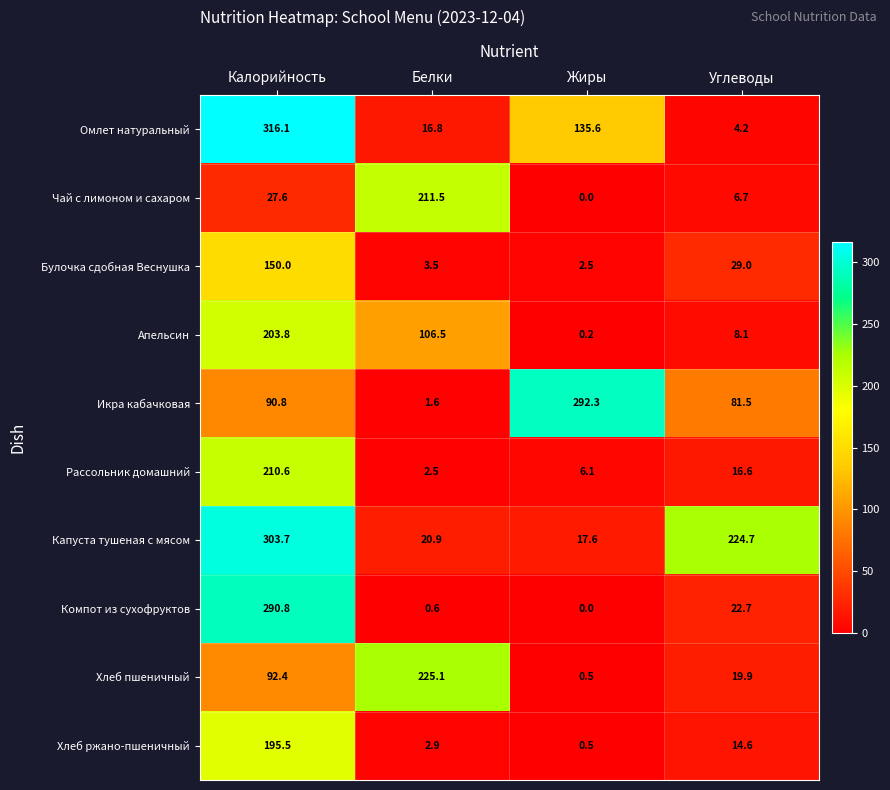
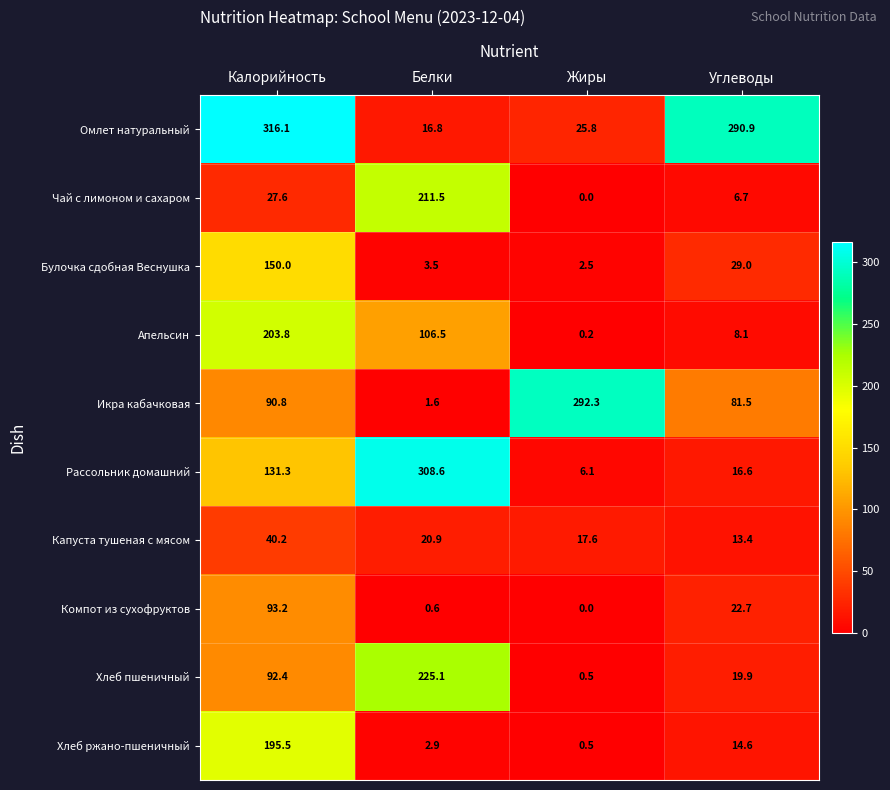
  {
    "Омлет натуральный": {
      "Калорийность": 316.1,
      "Белки": 16.8,
-     "Жиры": 135.6,
-     "Углеводы": 4.2
+     "Жиры": 25.8,
+     "Углеводы": 290.9
    },
    "Чай с лимоном и сахаром": {
      "Калорийность": 27.6,
      "Белки": 211.5,
      "Жиры": 0.0,
      "Углеводы": 6.7
    },
    "Булочка сдобная Веснушка": {
      "Калорийность": 150.0,
      "Белки": 3.5,
      "Жиры": 2.5,
      "Углеводы": 29.0
    },
    "Апельсин": {
      "Калорийность": 203.8,
      "Белки": 106.5,
      "Жиры": 0.2,
      "Углеводы": 8.1
    },
    "Икра кабачковая": {
      "Калорийность": 90.8,
      "Белки": 1.6,
      "Жиры": 292.3,
      "Углеводы": 81.5
    },
    "Рассольник домашний": {
-     "Калорийность": 210.6,
-     "Белки": 2.5,
+     "Калорийность": 131.3,
+     "Белки": 308.6,
      "Жиры": 6.1,
      "Углеводы": 16.6
    },
    "Капуста тушеная с мясом": {
-     "Калорийность": 303.7,
+     "Калорийность": 40.2,
      "Белки": 20.9,
      "Жиры": 17.6,
-     "Углеводы": 224.7
+     "Углеводы": 13.4
    },
    "Компот из сухофруктов": {
-     "Калорийность": 290.8,
+     "Калорийность": 93.2,
      "Белки": 0.6,
      "Жиры": 0.0,
      "Углеводы": 22.7
    },
    "Хлеб пшеничный": {
      "Калорийность": 92.4,
      "Белки": 225.1,
      "Жиры": 0.5,
      "Углеводы": 19.9
    },
    "Хлеб ржано-пшеничный": {
      "Калорийность": 195.5,
      "Белки": 2.9,
      "Жиры": 0.5,
      "Углеводы": 14.6
    }
  }
